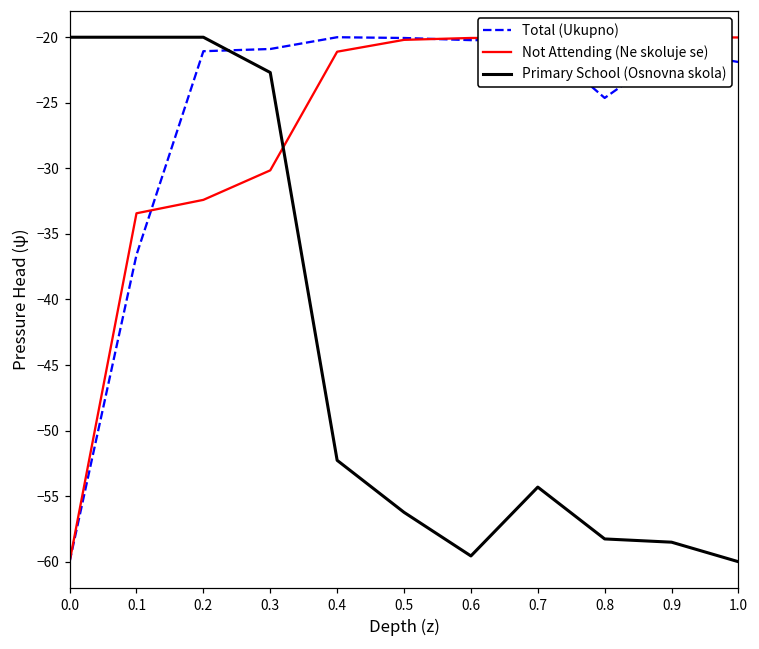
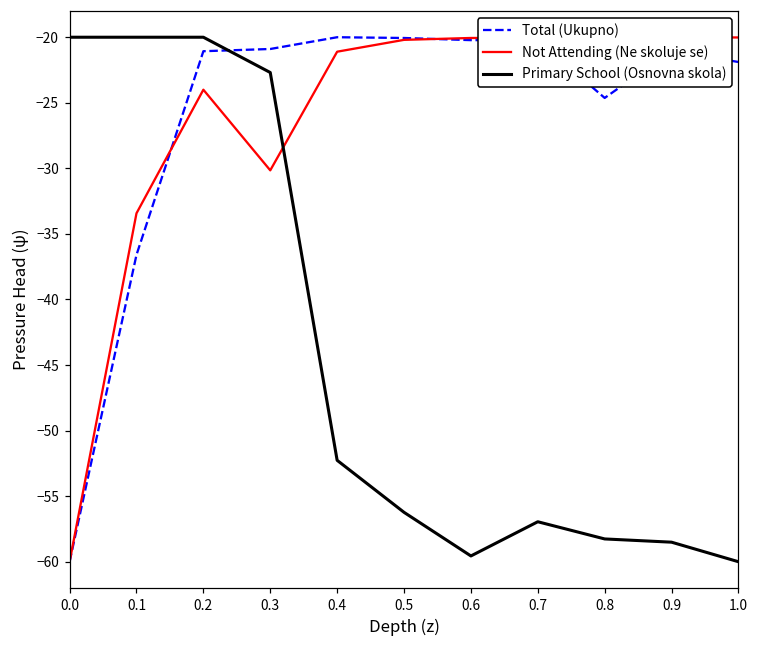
  {
    "Total (Ukupno)": {
      "0.1": -36.6,
      "0.2": -21.1,
      "0.3": -20.9,
      "0.4": -20.0,
      "0.8": -24.6,
      "1.0": -21.9
    },
    "Not Attending (Ne skoluje se)": {
      "0.1": -33.4,
-     "0.2": -32.4,
+     "0.2": -24.0,
      "0.3": -30.2,
      "0.4": -21.1,
      "1.0": -20.0
    },
    "Primary School (Osnovna skola)": {
      "0.0": -20.0,
      "0.1": -20.0,
      "0.2": -20.0,
      "0.3": -22.7,
      "0.4": -52.3,
      "0.5": -56.2,
      "0.6": -59.6,
-     "0.7": -54.3,
+     "0.7": -57.0,
      "0.8": -58.3,
      "0.9": -58.5,
      "1.0": -60.0
    }
  }
